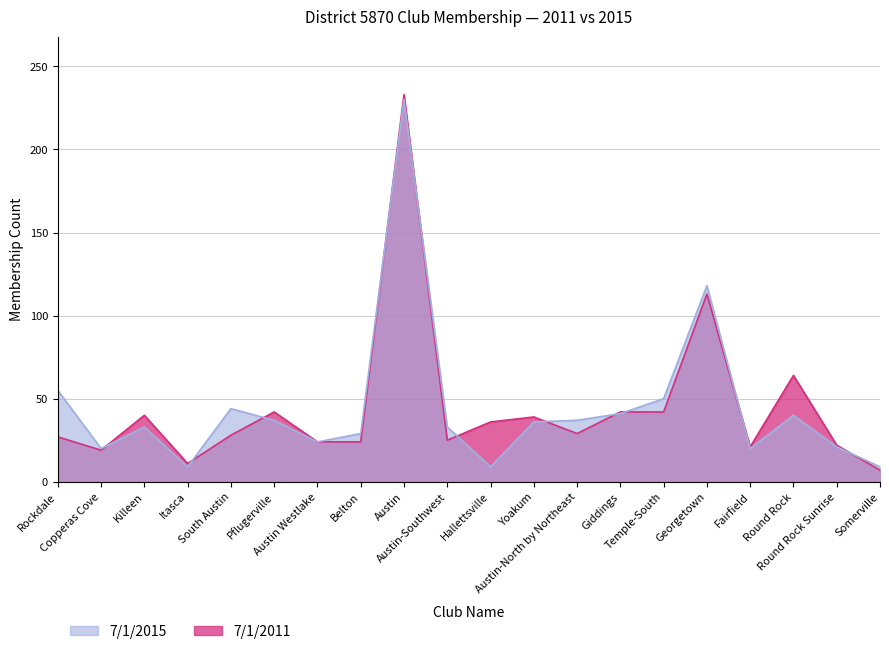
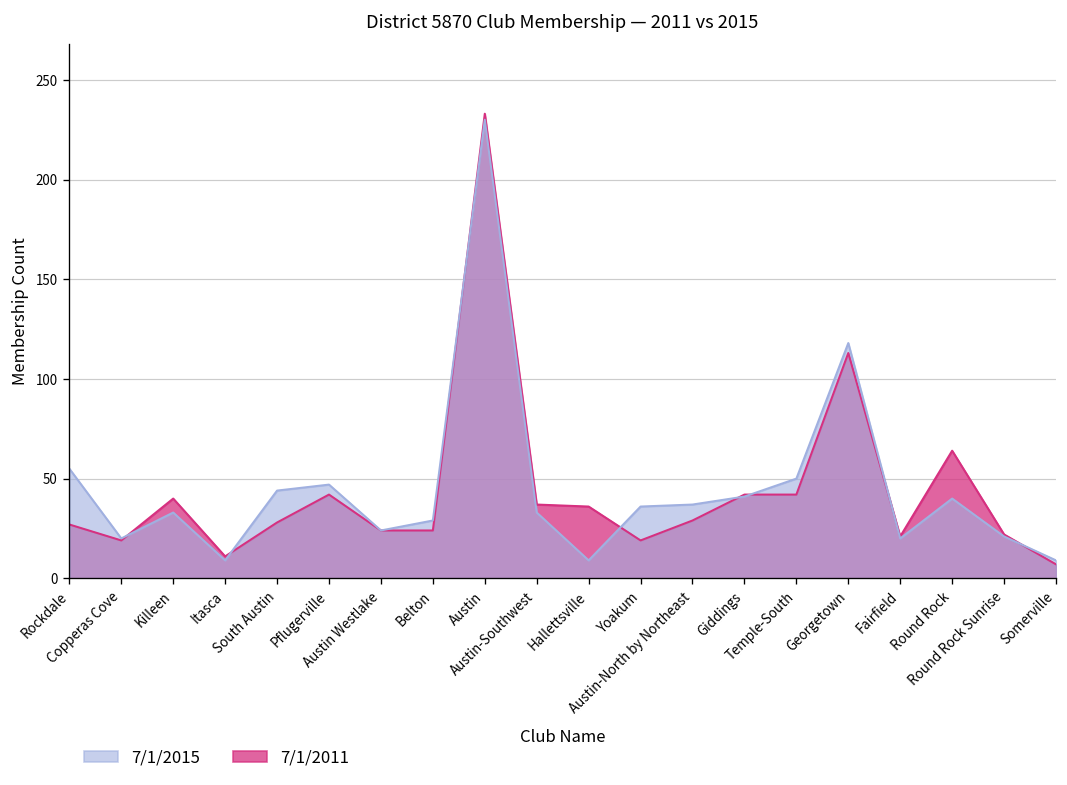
  {
    "7/1/2011": {
      "Rockdale": 27,
      "Killeen": 40,
      "Itasca": 11,
      "South Austin": 28,
      "Pflugerville": 42,
      "Belton": 24,
      "Austin": 233,
-     "Austin-Southwest": 25,
+     "Austin-Southwest": 37,
      "Hallettsville": 36,
-     "Yoakum": 39,
+     "Yoakum": 19,
      "Austin-North by Northeast": 29,
      "Temple-South": 42,
      "Georgetown": 113,
      "Round Rock": 64,
      "Somerville": 7
    },
    "7/1/2015": {
      "Rockdale": 55,
      "Killeen": 33,
      "Itasca": 9,
      "South Austin": 44,
-     "Pflugerville": 37,
+     "Pflugerville": 47,
      "Belton": 29,
      "Austin": 230,
      "Austin-Southwest": 33,
      "Hallettsville": 9,
      "Yoakum": 36,
      "Austin-North by Northeast": 37,
      "Temple-South": 50,
      "Georgetown": 118,
      "Round Rock": 40,
      "Somerville": 9
    }
  }
